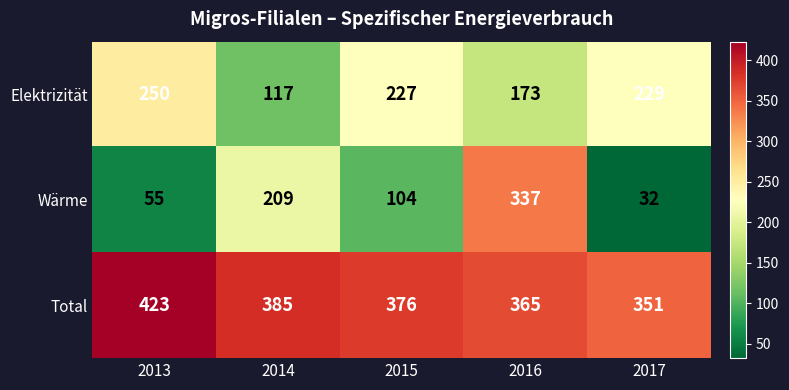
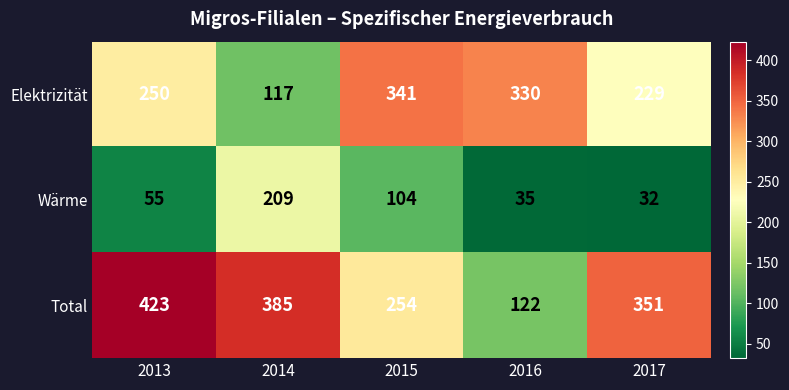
  {
    "Elektrizität": {
      "2013": 250,
      "2014": 117,
-     "2015": 227,
-     "2016": 173,
+     "2015": 341,
+     "2016": 330,
      "2017": 229
    },
    "Wärme": {
      "2013": 55,
      "2014": 209,
      "2015": 104,
-     "2016": 337,
+     "2016": 35,
      "2017": 32
    },
    "Total": {
      "2013": 423,
      "2014": 385,
-     "2015": 376,
-     "2016": 365,
+     "2015": 254,
+     "2016": 122,
      "2017": 351
    }
  }
